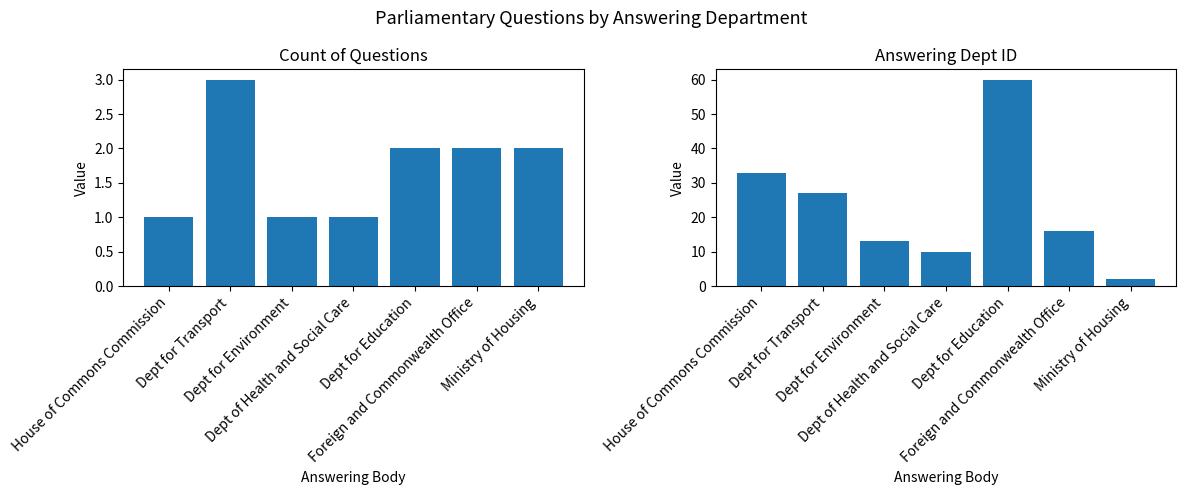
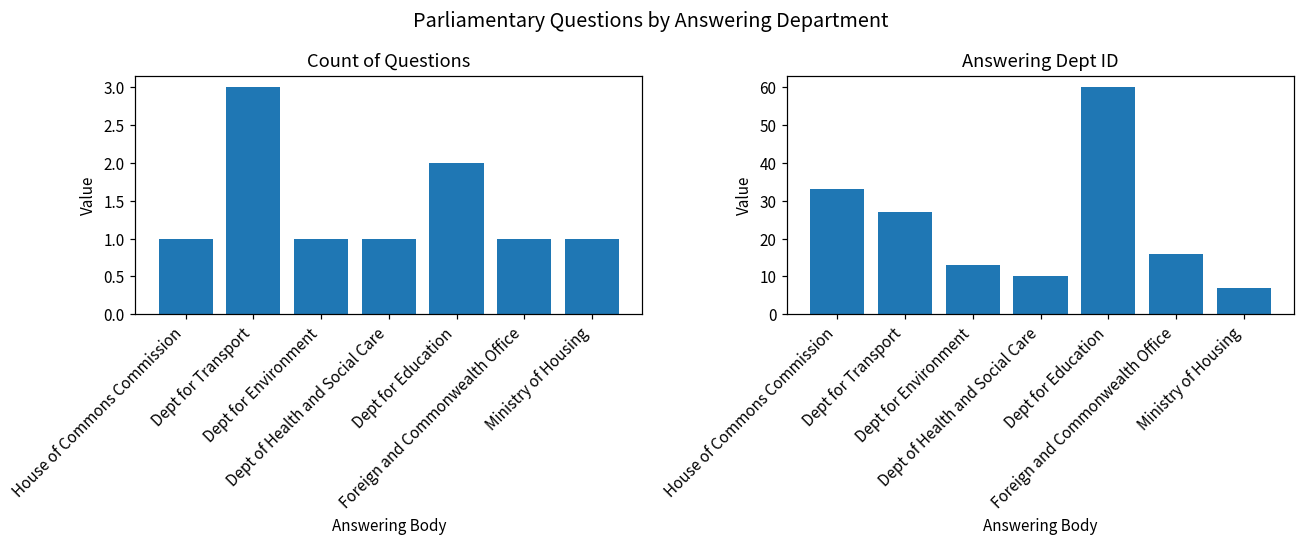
  {
    "Count of Questions": {
      "House of Commons Commission": 1,
      "Dept for Transport": 3,
      "Dept for Environment": 1,
      "Dept of Health and Social Care": 1,
      "Dept for Education": 2,
-     "Foreign and Commonwealth Office": 2,
-     "Ministry of Housing": 2
+     "Foreign and Commonwealth Office": 1,
+     "Ministry of Housing": 1
    },
    "Answering Dept ID": {
      "House of Commons Commission": 33,
      "Dept for Transport": 27,
      "Dept for Environment": 13,
      "Dept of Health and Social Care": 10,
      "Dept for Education": 60,
      "Foreign and Commonwealth Office": 16,
-     "Ministry of Housing": 2
+     "Ministry of Housing": 7
    }
  }
